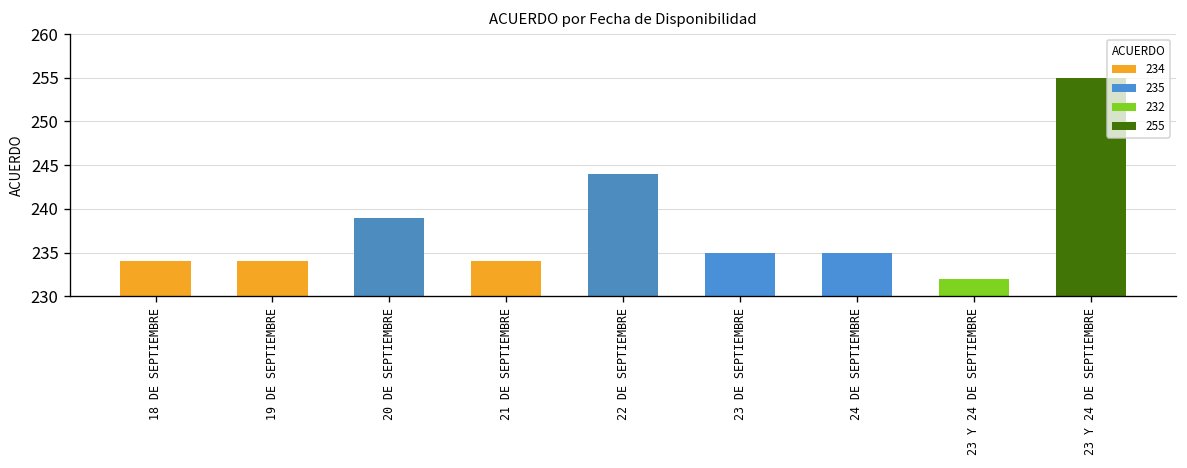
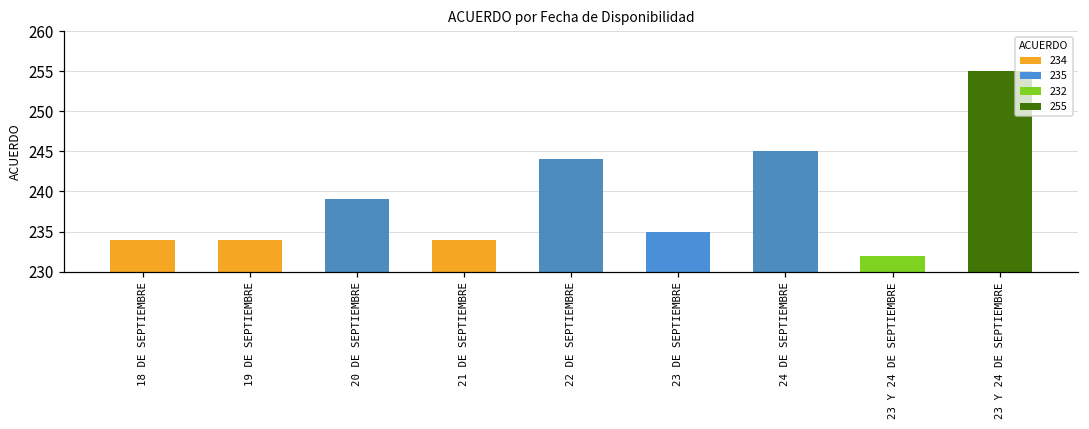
  {
    "18 DE SEPTIEMBRE": 234,
    "19 DE SEPTIEMBRE": 234,
    "20 DE SEPTIEMBRE": 239,
    "21 DE SEPTIEMBRE": 234,
    "22 DE SEPTIEMBRE": 244,
    "23 DE SEPTIEMBRE": 235,
-   "24 DE SEPTIEMBRE": 235
+   "24 DE SEPTIEMBRE": 245
  }
